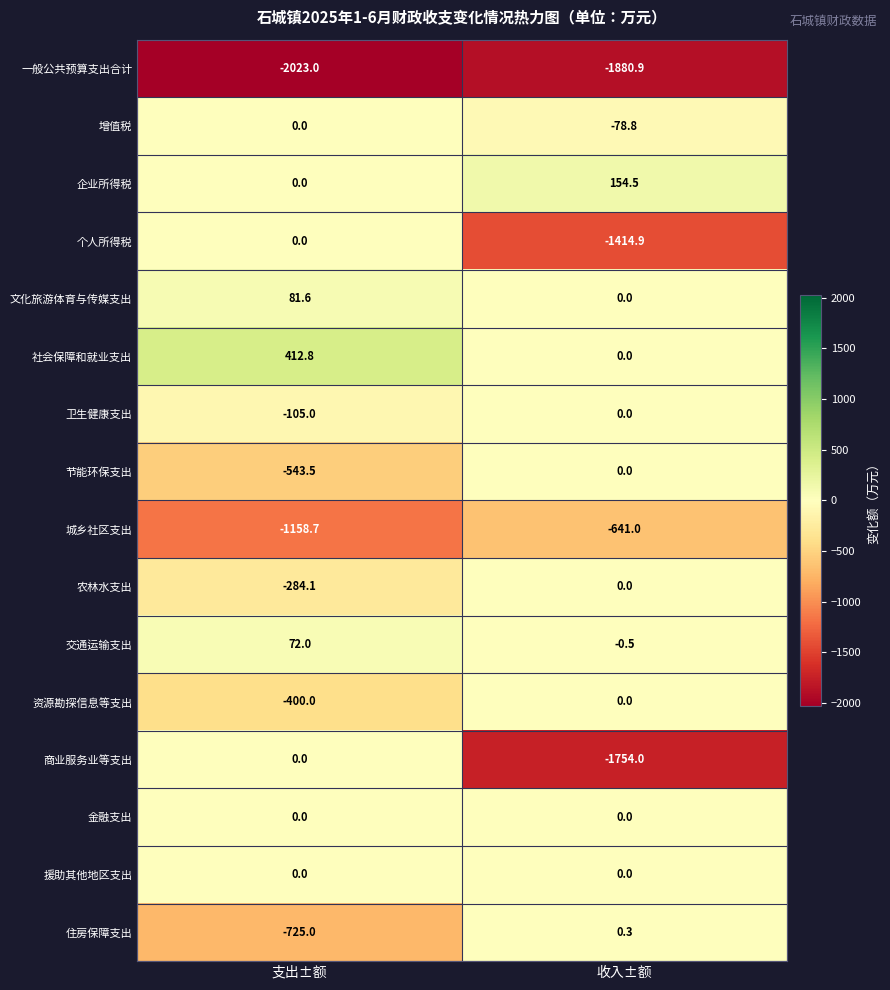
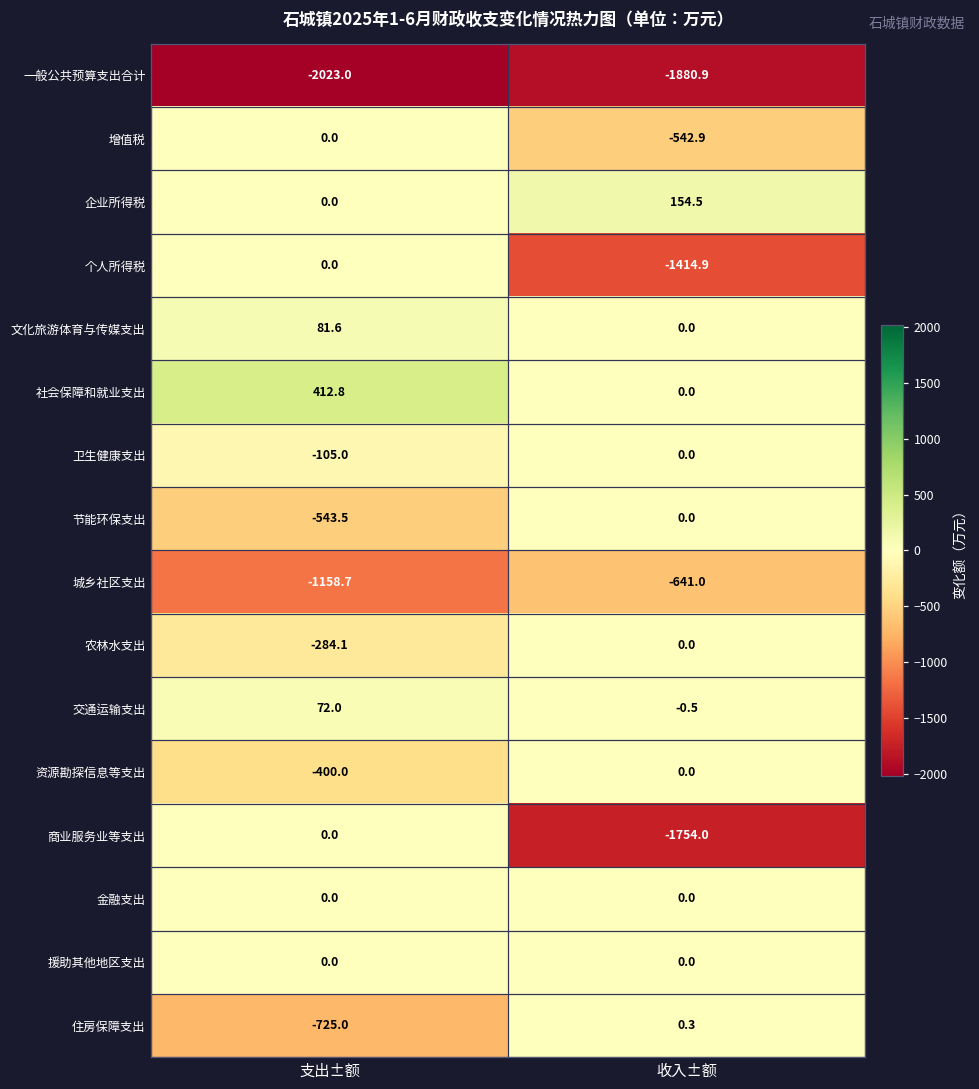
  {
    "一般公共预算支出合计": {
      "支出±额": -2023.0,
      "收入±额": -1880.9
    },
    "增值税": {
      "支出±额": 0.0,
-     "收入±额": -78.8
+     "收入±额": -542.9
    },
    "企业所得税": {
      "支出±额": 0.0,
      "收入±额": 154.5
    },
    "个人所得税": {
      "支出±额": 0.0,
      "收入±额": -1414.9
    },
    "文化旅游体育与传媒支出": {
      "支出±额": 81.6,
      "收入±额": 0.0
    },
    "社会保障和就业支出": {
      "支出±额": 412.8,
      "收入±额": 0.0
    },
    "卫生健康支出": {
      "支出±额": -105.0,
      "收入±额": 0.0
    },
    "节能环保支出": {
      "支出±额": -543.5,
      "收入±额": 0.0
    },
    "城乡社区支出": {
      "支出±额": -1158.7,
      "收入±额": -641.0
    },
    "农林水支出": {
      "支出±额": -284.1,
      "收入±额": 0.0
    },
    "交通运输支出": {
      "支出±额": 72.0,
      "收入±额": -0.5
    },
    "资源勘探信息等支出": {
      "支出±额": -400.0,
      "收入±额": 0.0
    },
    "商业服务业等支出": {
      "支出±额": 0.0,
      "收入±额": -1754.0
    },
    "金融支出": {
      "支出±额": 0.0,
      "收入±额": 0.0
    },
    "援助其他地区支出": {
      "支出±额": 0.0,
      "收入±额": 0.0
    },
    "住房保障支出": {
      "支出±额": -725.0,
      "收入±额": 0.3
    }
  }
